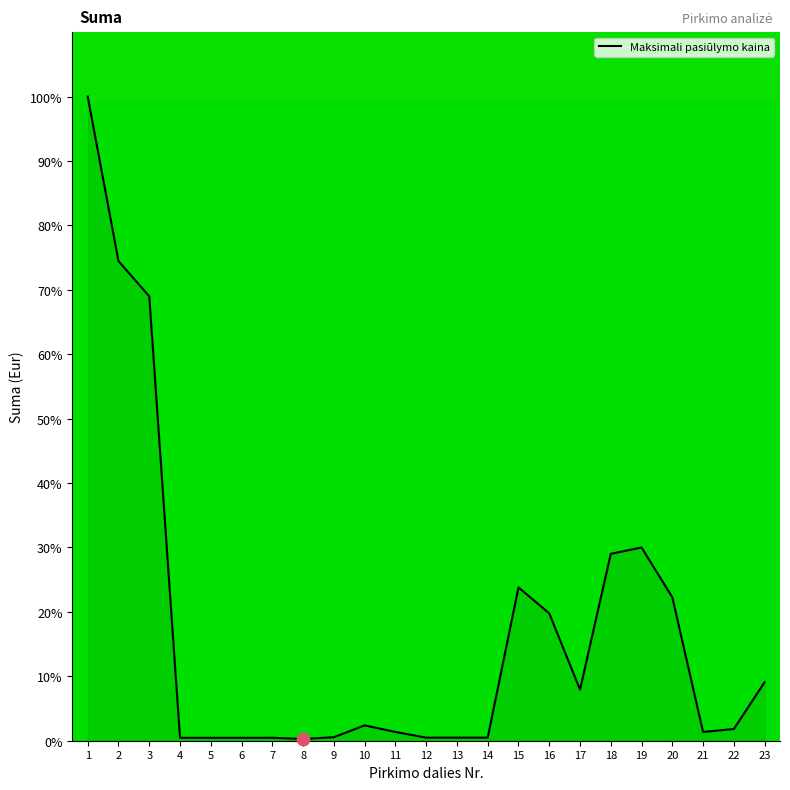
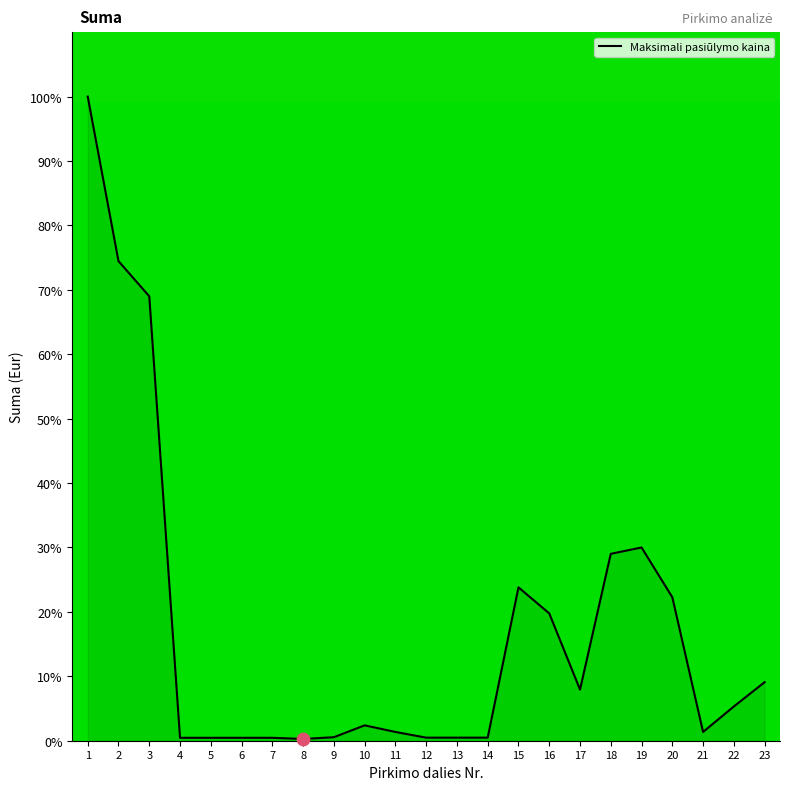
  {
    "Maksimali pasiūlymo kaina": {
      "1": "100%",
      "2": "74%",
      "3": "69%",
      "4": "0%",
      "5": "0%",
      "6": "0%",
      "7": "0%",
      "9": "1%",
      "10": "2%",
      "11": "1%",
      "12": "0%",
      "13": "0%",
      "14": "0%",
      "15": "24%",
      "16": "20%",
      "17": "8%",
      "18": "29%",
      "19": "30%",
      "20": "22%",
      "21": "1%",
-     "22": "2%",
+     "22": "5%",
      "23": "9%"
    }
  }
